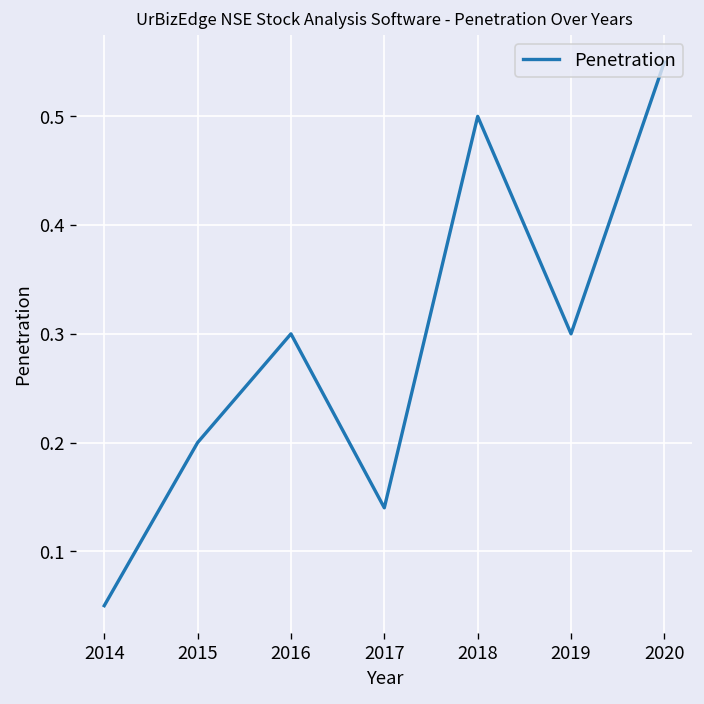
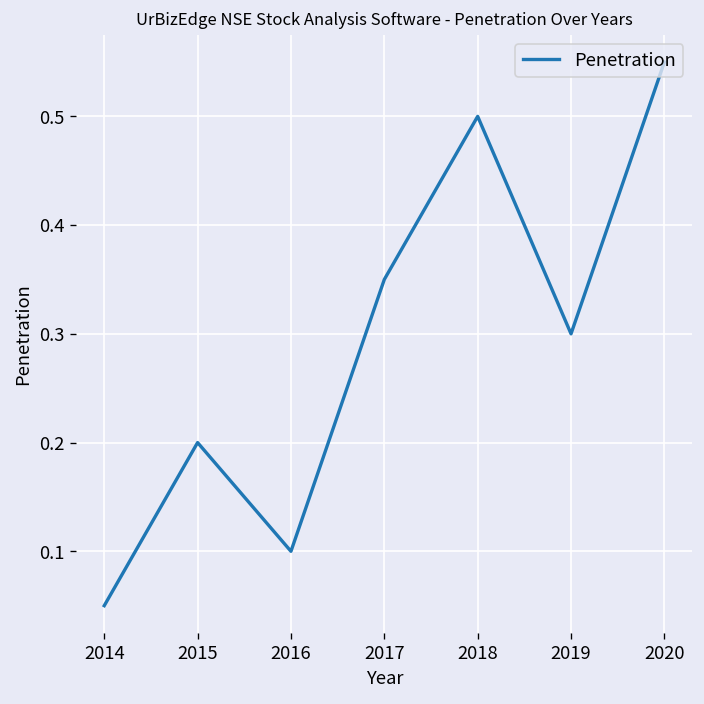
  {
    "2014": 0.05,
    "2015": 0.20,
-   "2016": 0.3,
-   "2017": 0.14,
+   "2016": 0.1,
+   "2017": 0.35,
    "2018": 0.50,
    "2019": 0.30
  }
